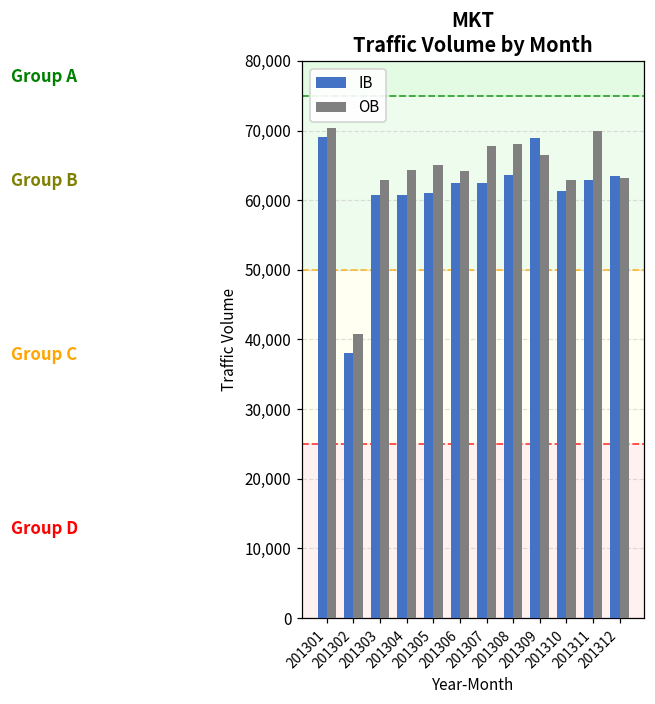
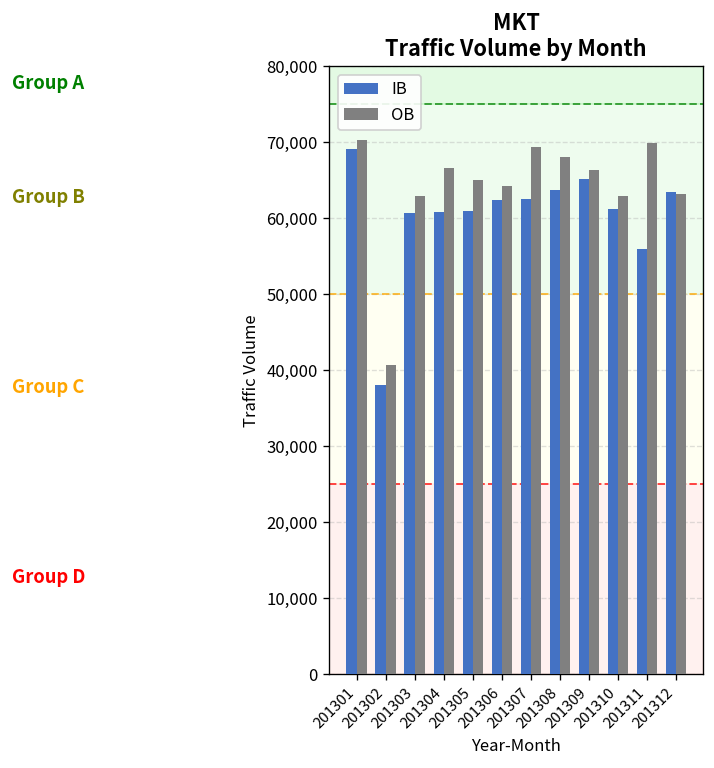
  {
    "IB": {
      "201301": "69,000",
      "201302": "38,000",
      "201303": "61,000",
      "201304": "61,000",
      "201305": "61,000",
      "201306": "62,000",
      "201307": "63,000",
      "201308": "64,000",
-     "201309": "69,000",
+     "201309": "65,000",
      "201310": "61,000",
-     "201311": "63,000",
+     "201311": "56,000",
      "201312": "64,000"
    },
    "OB": {
      "201301": "70,000",
      "201302": "41,000",
      "201303": "63,000",
-     "201304": "64,000",
+     "201304": "67,000",
      "201305": "65,000",
      "201306": "64,000",
-     "201307": "68,000",
+     "201307": "69,000",
      "201308": "68,000",
      "201309": "66,000",
      "201310": "63,000",
      "201311": "70,000",
      "201312": "63,000"
    }
  }
